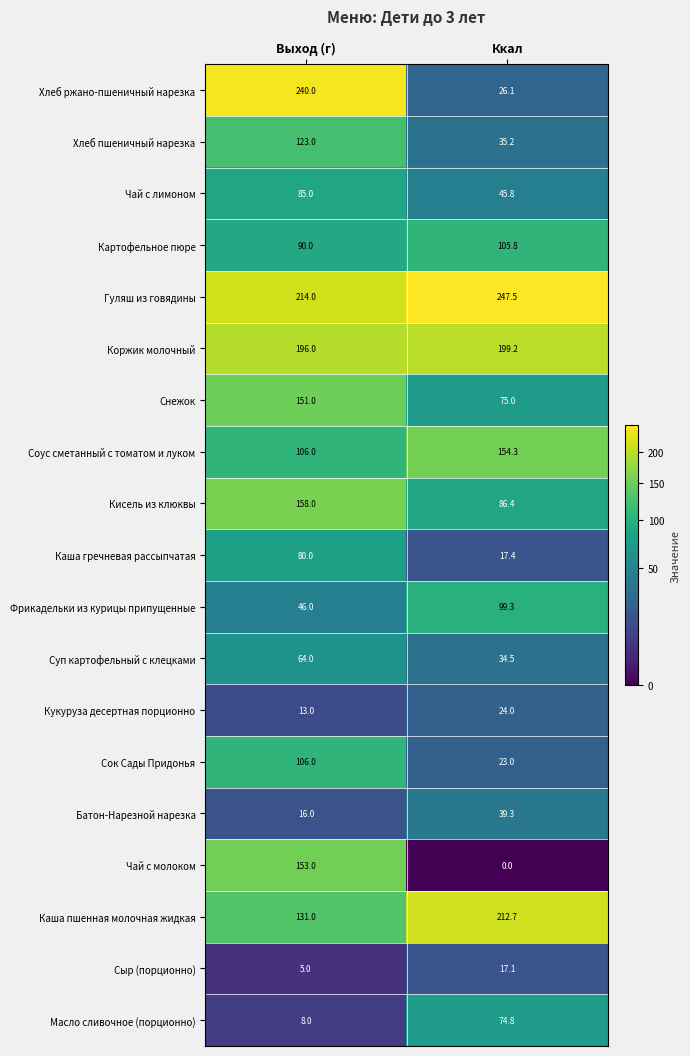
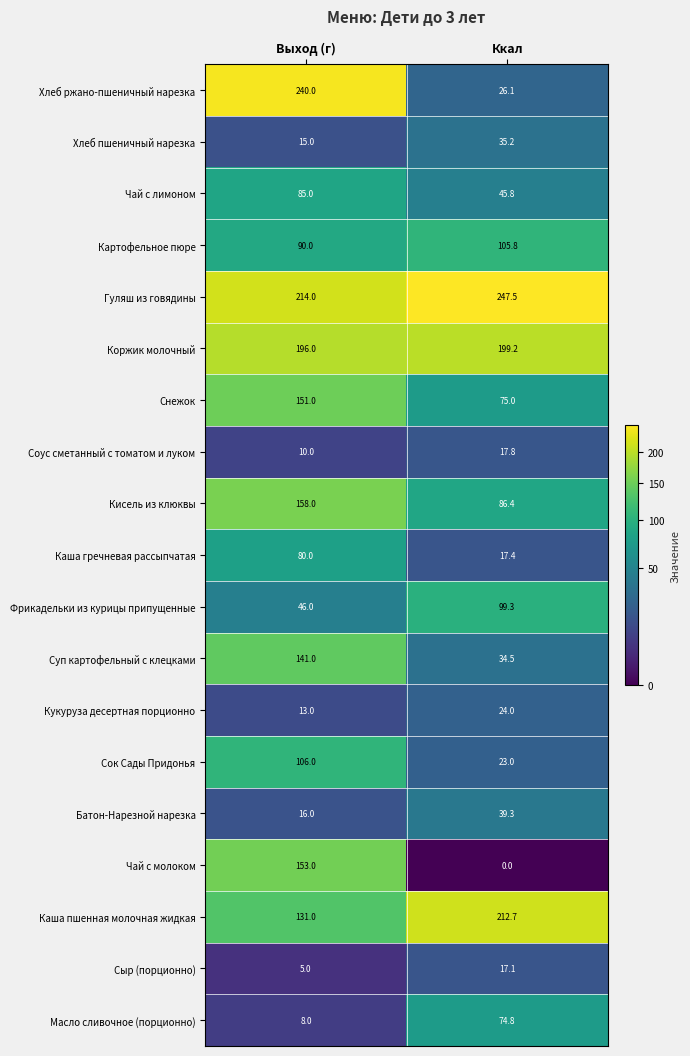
  {
    "Хлеб ржано-пшеничный нарезка": {
      "Выход (г)": 240.0,
      "Ккал": 26.1
    },
    "Хлеб пшеничный нарезка": {
-     "Выход (г)": 123.0,
+     "Выход (г)": 15.0,
      "Ккал": 35.2
    },
    "Чай с лимоном": {
      "Выход (г)": 85.0,
      "Ккал": 45.8
    },
    "Картофельное пюре": {
      "Выход (г)": 90.0,
      "Ккал": 105.8
    },
    "Гуляш из говядины": {
      "Выход (г)": 214.0,
      "Ккал": 247.5
    },
    "Коржик молочный": {
      "Выход (г)": 196.0,
      "Ккал": 199.2
    },
    "Снежок": {
      "Выход (г)": 151.0,
      "Ккал": 75.0
    },
    "Соус сметанный с томатом и луком": {
-     "Выход (г)": 106.0,
-     "Ккал": 154.3
+     "Выход (г)": 10.0,
+     "Ккал": 17.8
    },
    "Кисель из клюквы": {
      "Выход (г)": 158.0,
      "Ккал": 86.4
    },
    "Каша гречневая рассыпчатая": {
      "Выход (г)": 80.0,
      "Ккал": 17.4
    },
    "Фрикадельки из курицы припущенные": {
      "Выход (г)": 46.0,
      "Ккал": 99.3
    },
    "Суп картофельный с клецками": {
-     "Выход (г)": 64.0,
+     "Выход (г)": 141.0,
      "Ккал": 34.5
    },
    "Кукуруза десертная порционно": {
      "Выход (г)": 13.0,
      "Ккал": 24.0
    },
    "Сок Сады Придонья": {
      "Выход (г)": 106.0,
      "Ккал": 23.0
    },
    "Батон-Нарезной нарезка": {
      "Выход (г)": 16.0,
      "Ккал": 39.3
    },
    "Чай с молоком": {
      "Выход (г)": 153.0,
      "Ккал": 0.0
    },
    "Каша пшенная молочная жидкая": {
      "Выход (г)": 131.0,
      "Ккал": 212.7
    },
    "Сыр (порционно)": {
      "Выход (г)": 5.0,
      "Ккал": 17.1
    },
    "Масло сливочное (порционно)": {
      "Выход (г)": 8.0,
      "Ккал": 74.8
    }
  }
